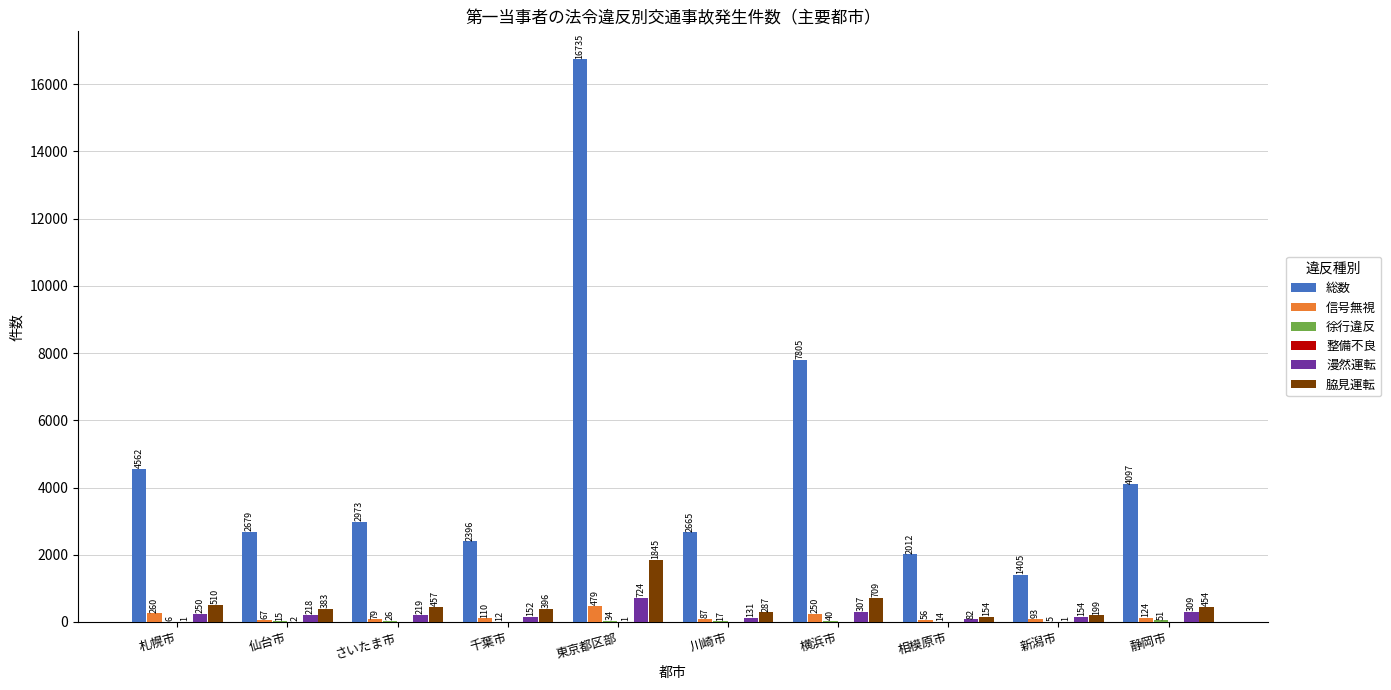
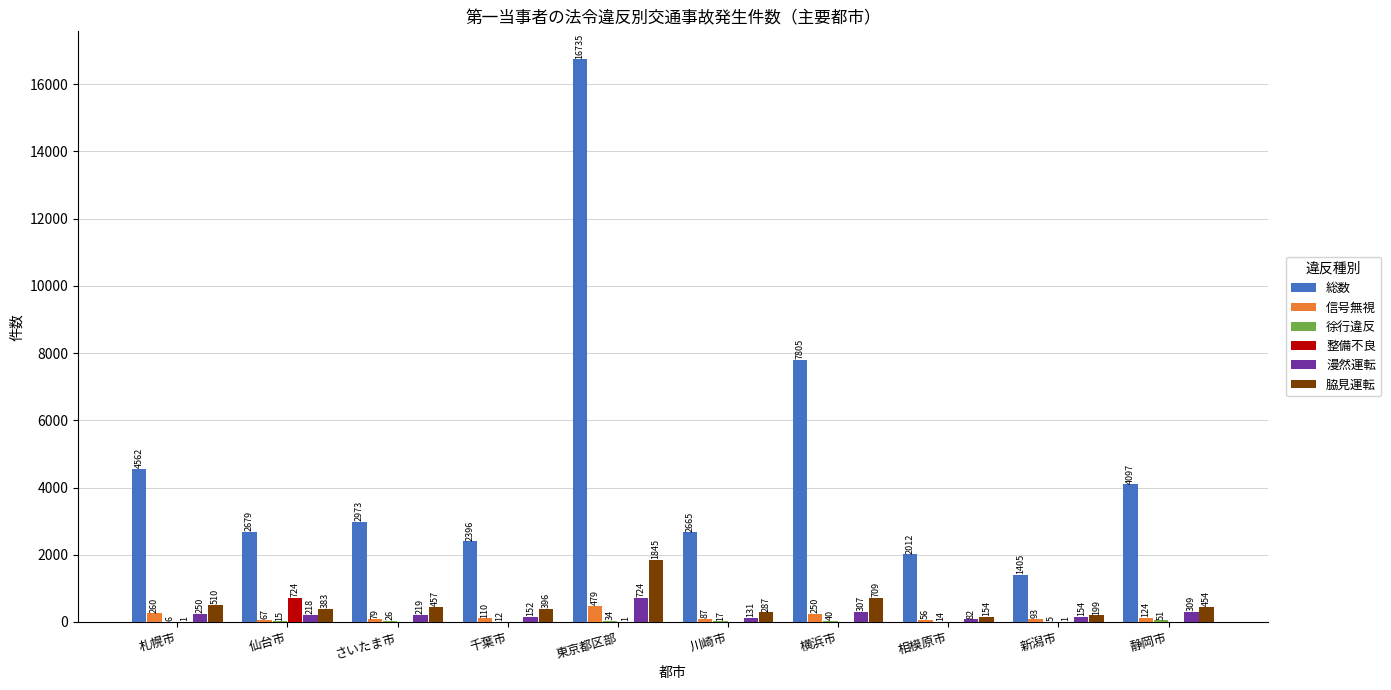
  {
    "総数": {
      "札幌市": 4562,
      "仙台市": 2679,
      "さいたま市": 2973,
      "千葉市": 2396,
      "東京都区部": 16735,
      "川崎市": 2665,
      "横浜市": 7805,
      "相模原市": 2012,
      "新潟市": 1405,
      "静岡市": 4097
    },
    "信号無視": {
      "札幌市": 260,
      "仙台市": 67,
      "さいたま市": 79,
      "千葉市": 110,
      "東京都区部": 479,
      "川崎市": 87,
      "横浜市": 250,
      "相模原市": 56,
      "新潟市": 93,
      "静岡市": 124
    },
    "徐行違反": {
      "札幌市": 6,
      "仙台市": 15,
      "さいたま市": 26,
      "千葉市": 12,
      "東京都区部": 34,
      "川崎市": 17,
      "横浜市": 40,
      "相模原市": 14,
      "新潟市": 5,
      "静岡市": 51
    },
    "整備不良": {
      "札幌市": 1,
-     "仙台市": 2,
+     "仙台市": 724,
      "東京都区部": 1,
      "新潟市": 1
    },
    "漫然運転": {
      "札幌市": 250,
      "仙台市": 218,
      "さいたま市": 219,
      "千葉市": 152,
      "東京都区部": 724,
      "川崎市": 131,
      "横浜市": 307,
      "相模原市": 82,
      "新潟市": 154,
      "静岡市": 309
    },
    "脇見運転": {
      "札幌市": 510,
      "仙台市": 383,
      "さいたま市": 457,
      "千葉市": 396,
      "東京都区部": 1845,
      "川崎市": 287,
      "横浜市": 709,
      "相模原市": 154,
      "新潟市": 199,
      "静岡市": 454
    }
  }
